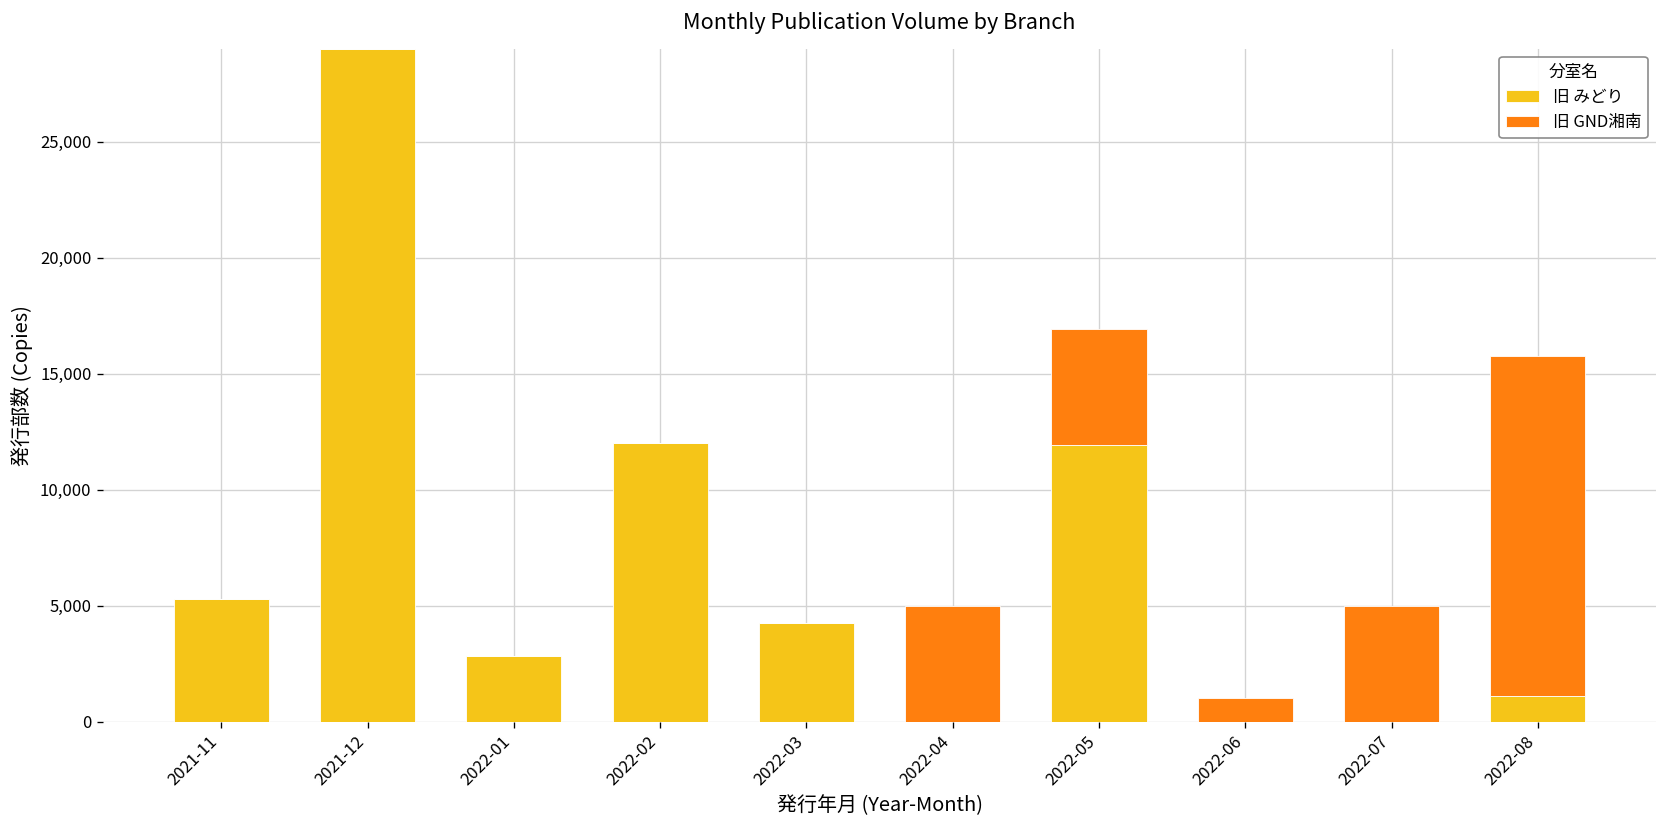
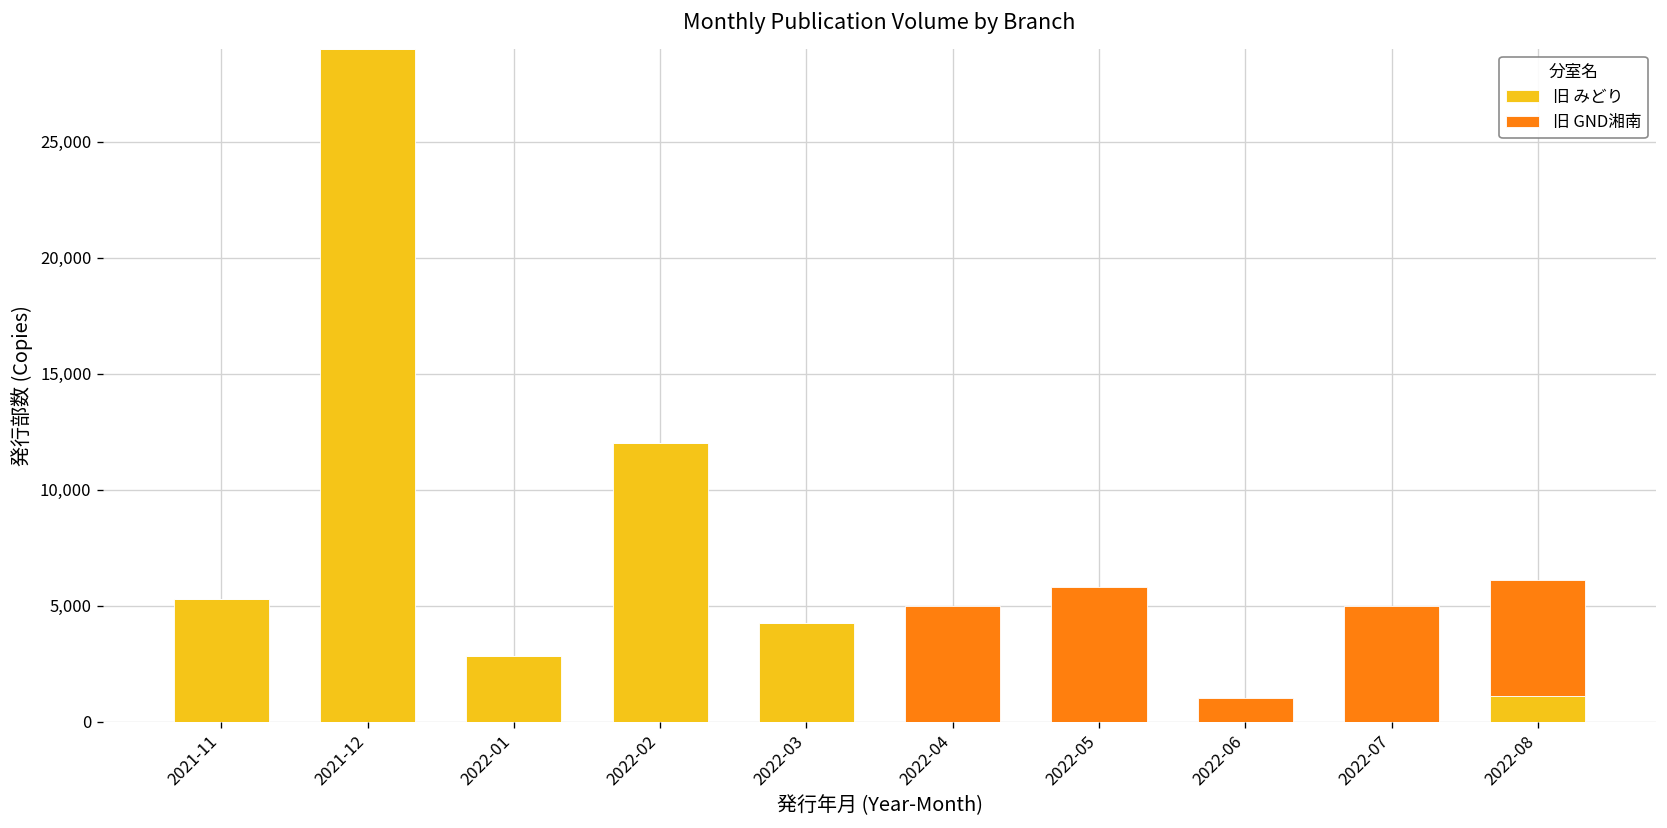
  {
    "旧 みどり": {
      "2021-11": "5,300",
      "2021-12": "29,000",
      "2022-01": "2,800",
      "2022-02": "12,000",
      "2022-03": "4,300",
      "2022-04": "0",
-     "2022-05": "11,900",
+     "2022-05": "0",
      "2022-06": "0",
      "2022-07": "0",
      "2022-08": "1,100"
    },
    "旧 GND湘南": {
      "2021-11": "0",
      "2021-12": "0",
      "2022-01": "0",
      "2022-02": "0",
      "2022-03": "0",
      "2022-04": "5,000",
-     "2022-05": "5,000",
+     "2022-05": "5,800",
      "2022-06": "1,000",
      "2022-07": "5,000",
-     "2022-08": "14,600"
+     "2022-08": "5,000"
    }
  }
